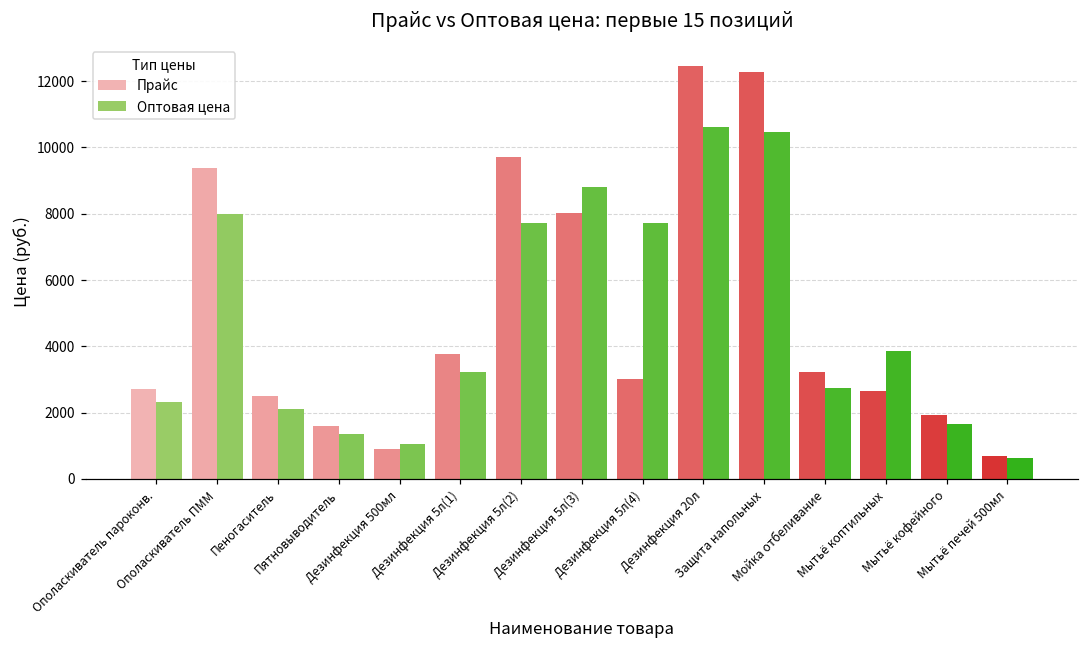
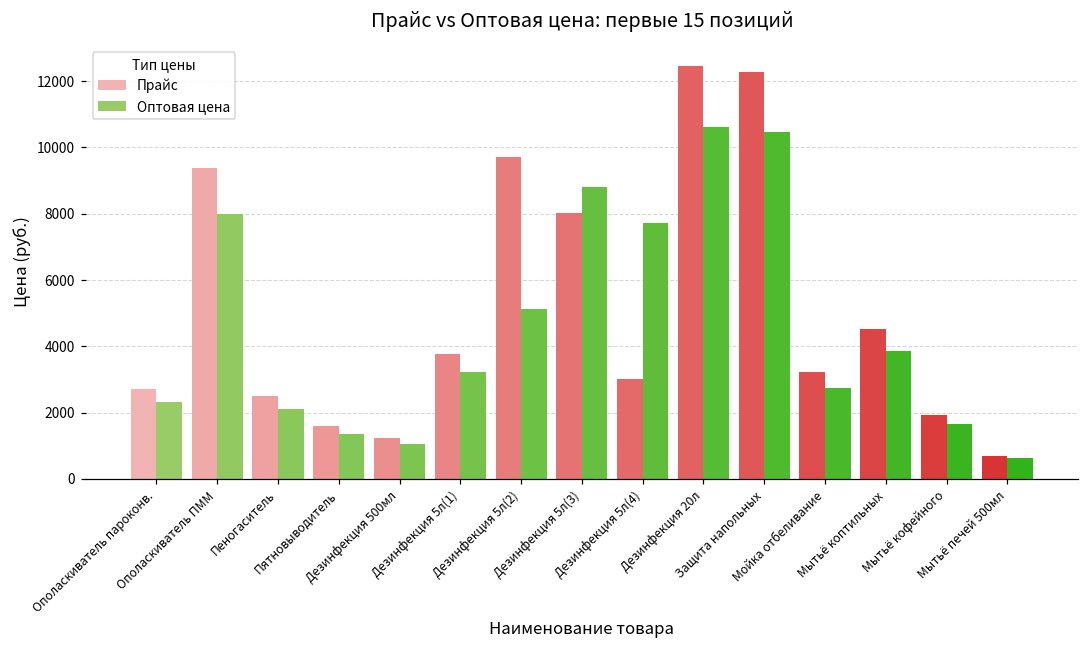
  {
    "Прайс": {
      "Ополаскиватель пароконв.": 2700,
      "Ополаскиватель ПММ": 9400,
      "Пеногаситель": 2500,
      "Пятновыводитель": 1600,
-     "Дезинфекция 500мл": 900,
+     "Дезинфекция 500мл": 1200,
      "Дезинфекция 5л(1)": 3800,
      "Дезинфекция 5л(2)": 9700,
      "Дезинфекция 5л(3)": 8000,
      "Дезинфекция 5л(4)": 3000,
      "Дезинфекция 20л": 12500,
      "Защита напольных": 12300,
      "Мойка отбеливание": 3200,
-     "Мытьё коптильных": 2600,
+     "Мытьё коптильных": 4500,
      "Мытьё кофейного": 1900,
      "Мытьё печей 500мл": 700
    },
    "Оптовая цена": {
      "Ополаскиватель пароконв.": 2300,
      "Ополаскиватель ПММ": 8000,
      "Пеногаситель": 2100,
      "Пятновыводитель": 1400,
      "Дезинфекция 500мл": 1000,
      "Дезинфекция 5л(1)": 3200,
-     "Дезинфекция 5л(2)": 7700,
+     "Дезинфекция 5л(2)": 5100,
      "Дезинфекция 5л(3)": 8800,
      "Дезинфекция 5л(4)": 7700,
      "Дезинфекция 20л": 10600,
      "Защита напольных": 10500,
      "Мойка отбеливание": 2700,
      "Мытьё коптильных": 3900,
      "Мытьё кофейного": 1600,
      "Мытьё печей 500мл": 600
    }
  }
